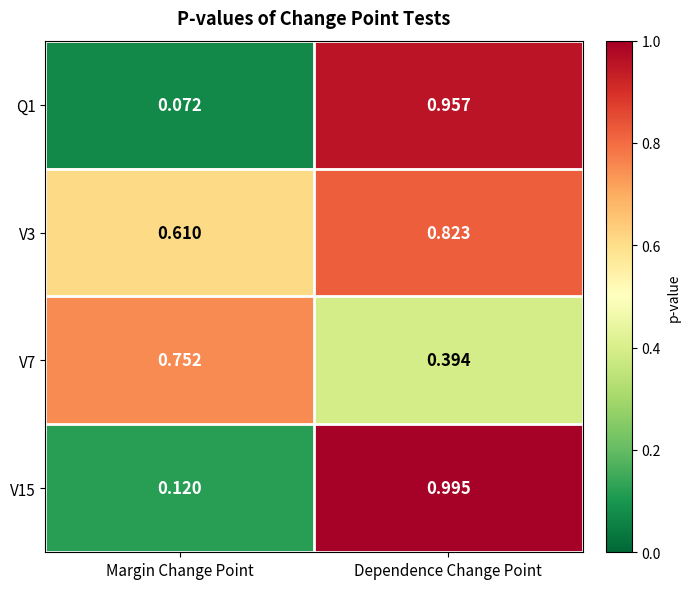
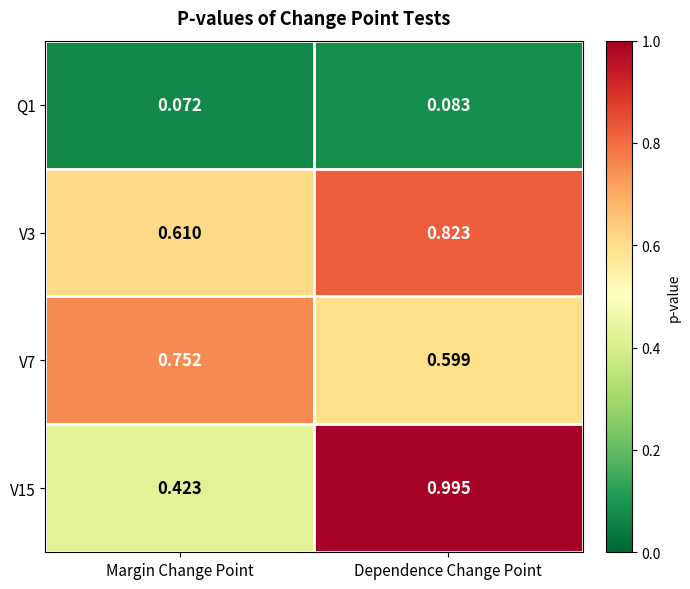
  {
    "Q1": {
      "Margin Change Point": 0.072,
-     "Dependence Change Point": 0.957
+     "Dependence Change Point": 0.083
    },
    "V3": {
      "Margin Change Point": 0.610,
      "Dependence Change Point": 0.823
    },
    "V7": {
      "Margin Change Point": 0.752,
-     "Dependence Change Point": 0.394
+     "Dependence Change Point": 0.599
    },
    "V15": {
-     "Margin Change Point": 0.120,
+     "Margin Change Point": 0.423,
      "Dependence Change Point": 0.995
    }
  }
